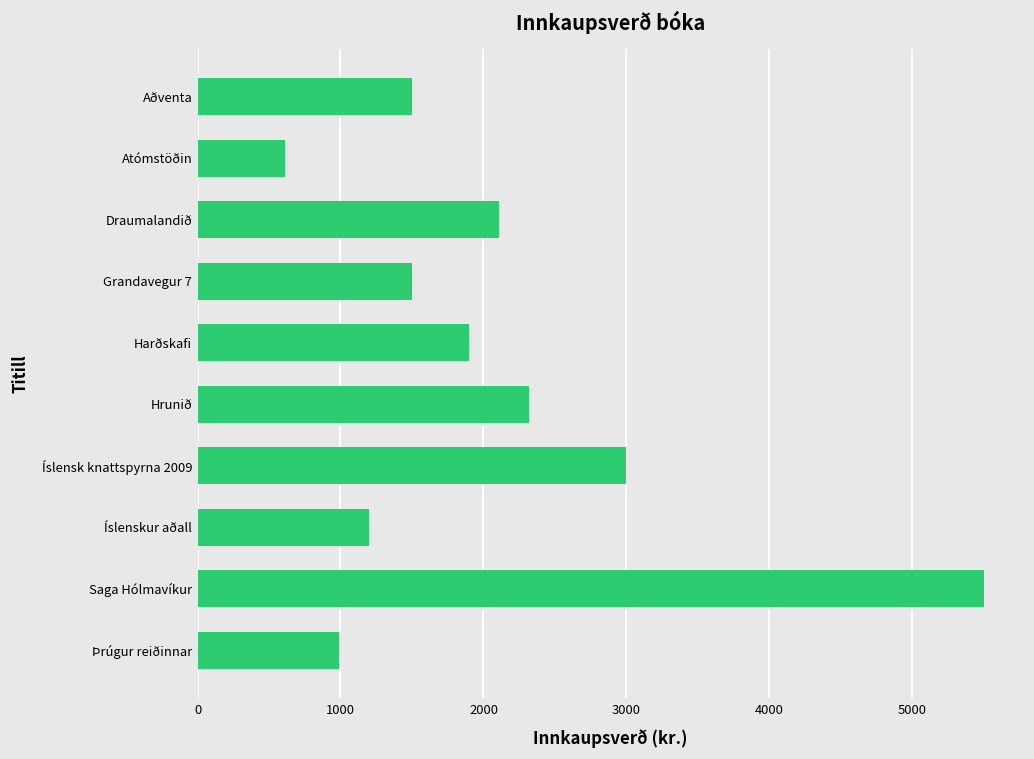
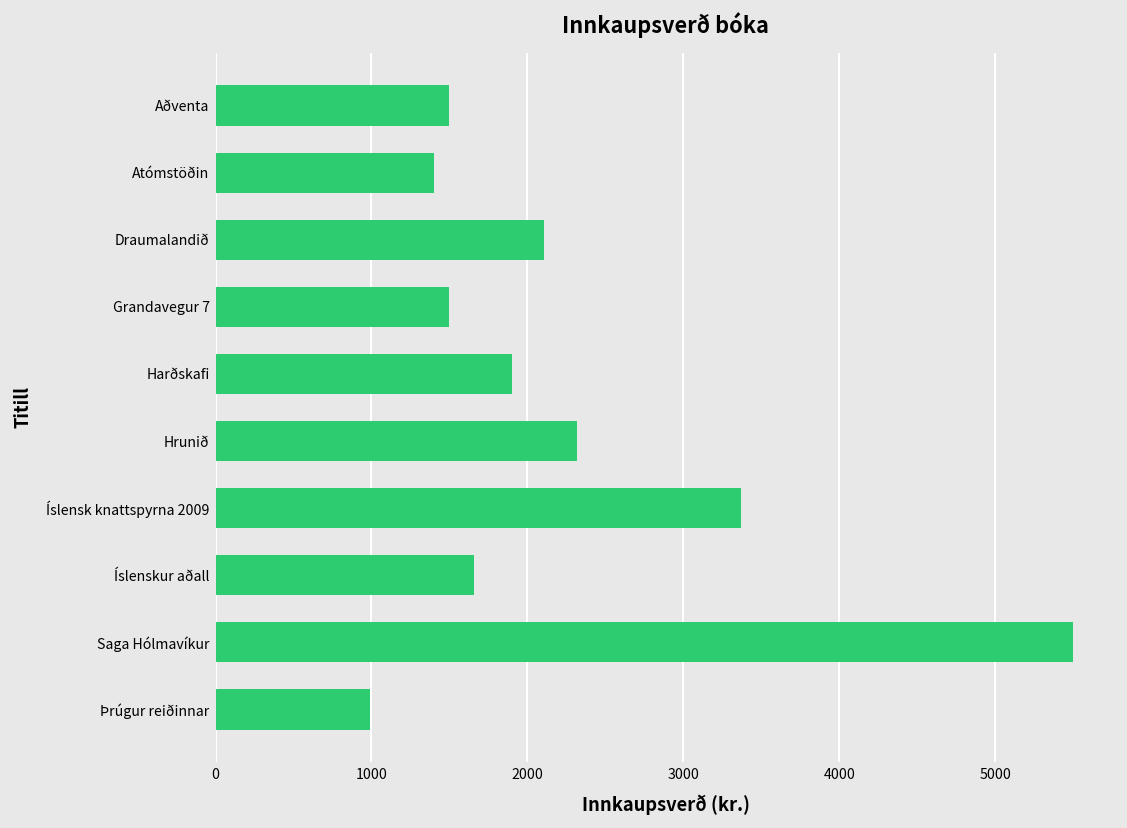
  {
    "Aðventa": 1500,
-   "Atómstöðin": 620,
+   "Atómstöðin": 1400,
    "Draumalandið": 2110,
    "Grandavegur 7": 1500,
    "Harðskafi": 1900,
    "Hrunið": 2320,
-   "Íslensk knattspyrna 2009": 3000,
-   "Íslenskur aðall": 1200,
+   "Íslensk knattspyrna 2009": 3370,
+   "Íslenskur aðall": 1660,
    "Saga Hólmavíkur": 5500,
    "Þrúgur reiðinnar": 990
  }
